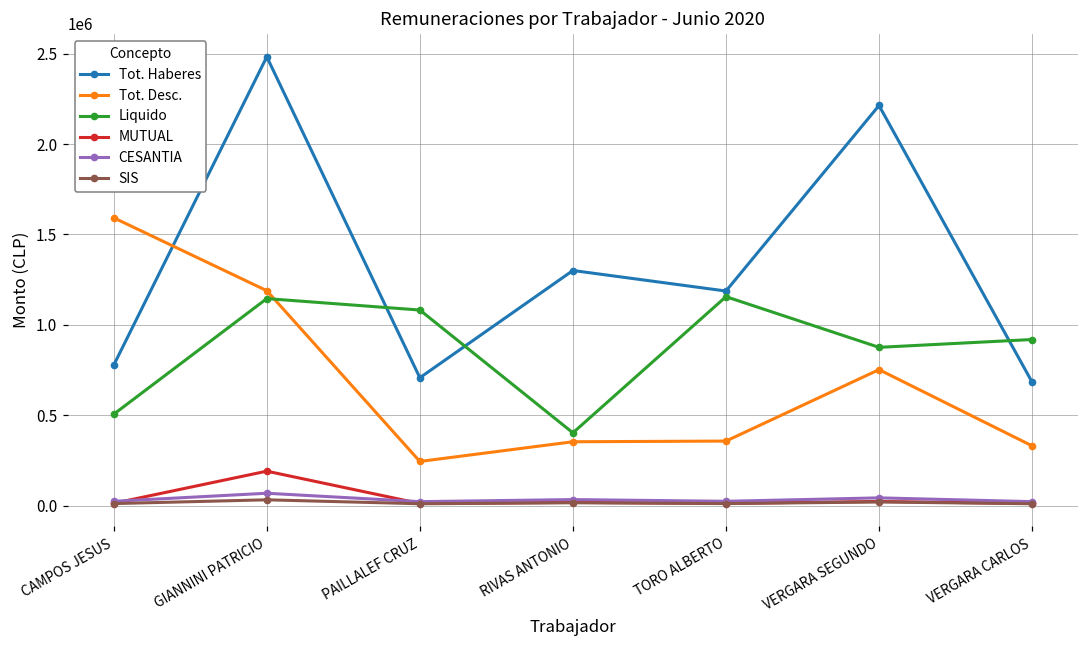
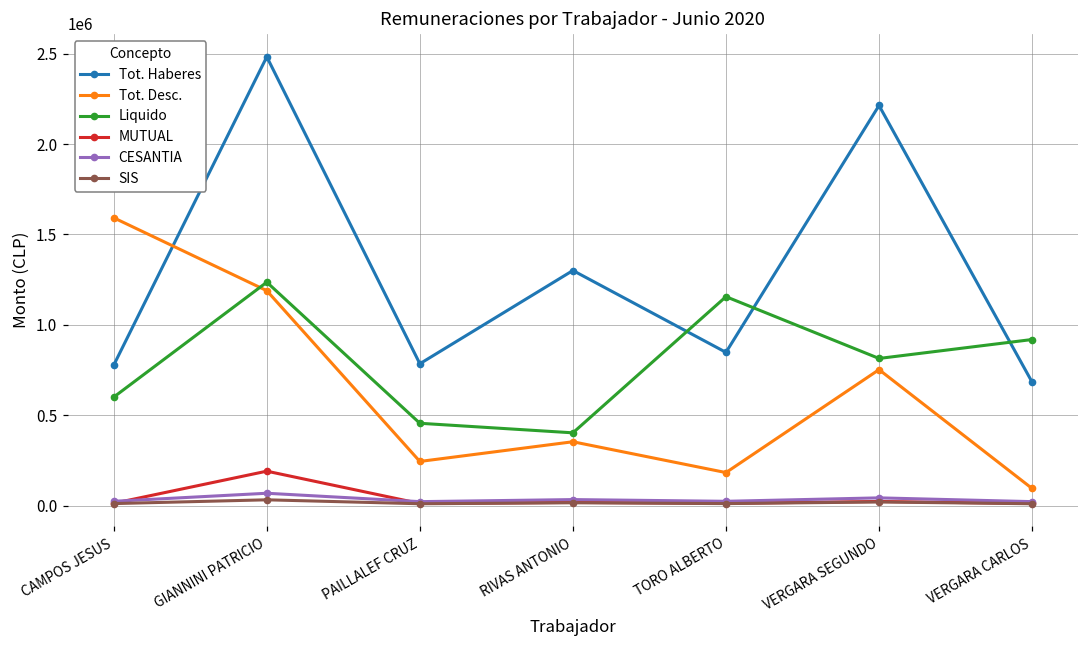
  {
    "Tot. Haberes": {
      "CAMPOS JESUS": 780000,
      "GIANNINI PATRICIO": 2480000,
-     "PAILLALEF CRUZ": 710000,
+     "PAILLALEF CRUZ": 780000,
      "RIVAS ANTONIO": 1300000,
-     "TORO ALBERTO": 1190000,
+     "TORO ALBERTO": 850000,
      "VERGARA SEGUNDO": 2210000,
      "VERGARA CARLOS": 680000
    },
    "Tot. Desc.": {
      "CAMPOS JESUS": 1590000,
      "GIANNINI PATRICIO": 1190000,
      "PAILLALEF CRUZ": 240000,
      "RIVAS ANTONIO": 350000,
-     "TORO ALBERTO": 360000,
+     "TORO ALBERTO": 180000,
      "VERGARA SEGUNDO": 750000,
-     "VERGARA CARLOS": 330000
+     "VERGARA CARLOS": 90000
    },
    "Liquido": {
-     "CAMPOS JESUS": 510000,
-     "GIANNINI PATRICIO": 1150000,
-     "PAILLALEF CRUZ": 1080000,
+     "CAMPOS JESUS": 600000,
+     "GIANNINI PATRICIO": 1240000,
+     "PAILLALEF CRUZ": 460000,
      "RIVAS ANTONIO": 400000,
      "TORO ALBERTO": 1160000,
-     "VERGARA SEGUNDO": 880000,
+     "VERGARA SEGUNDO": 810000,
      "VERGARA CARLOS": 920000
    },
    "MUTUAL": {
      "GIANNINI PATRICIO": 190000
    },
    "CESANTIA": {
      "GIANNINI PATRICIO": 70000,
      "VERGARA SEGUNDO": 40000
    },
    "SIS": {
      "GIANNINI PATRICIO": 30000
    }
  }
